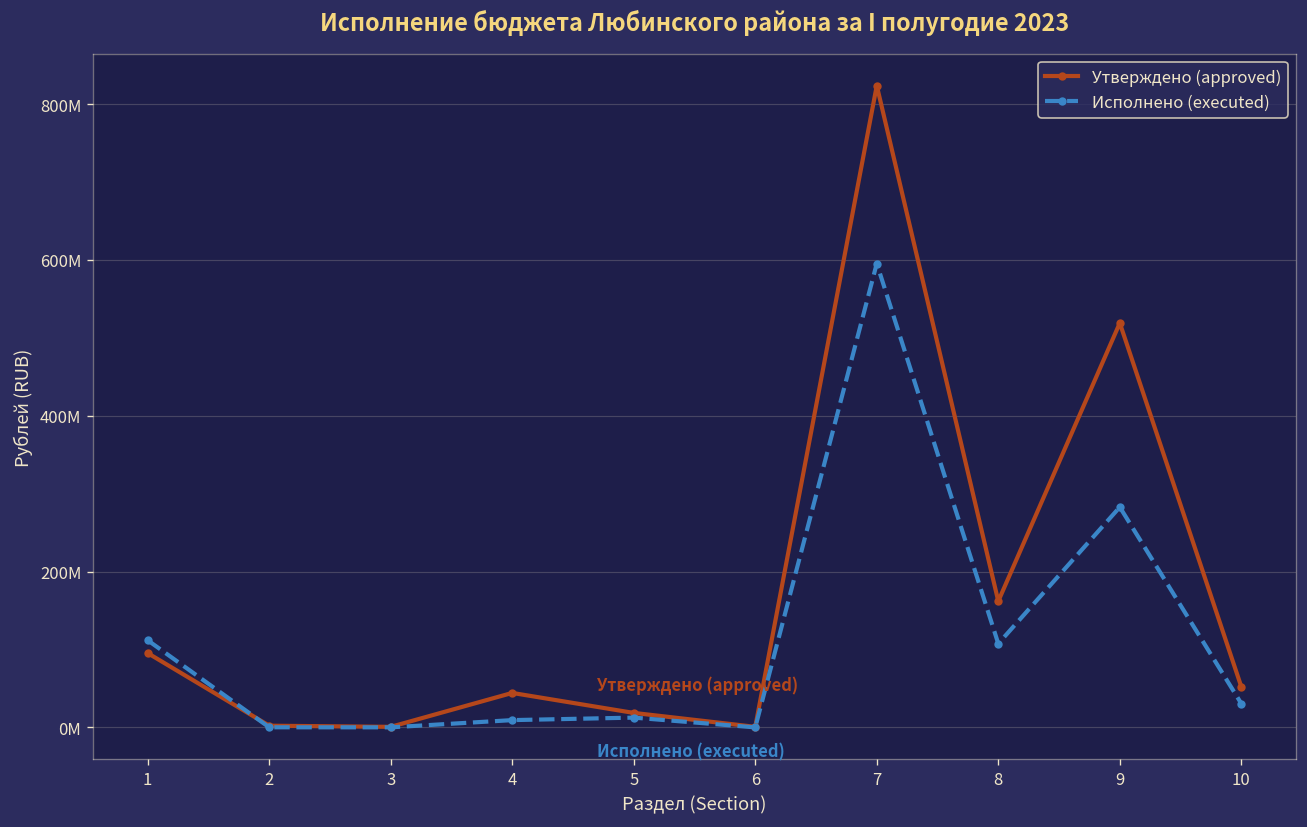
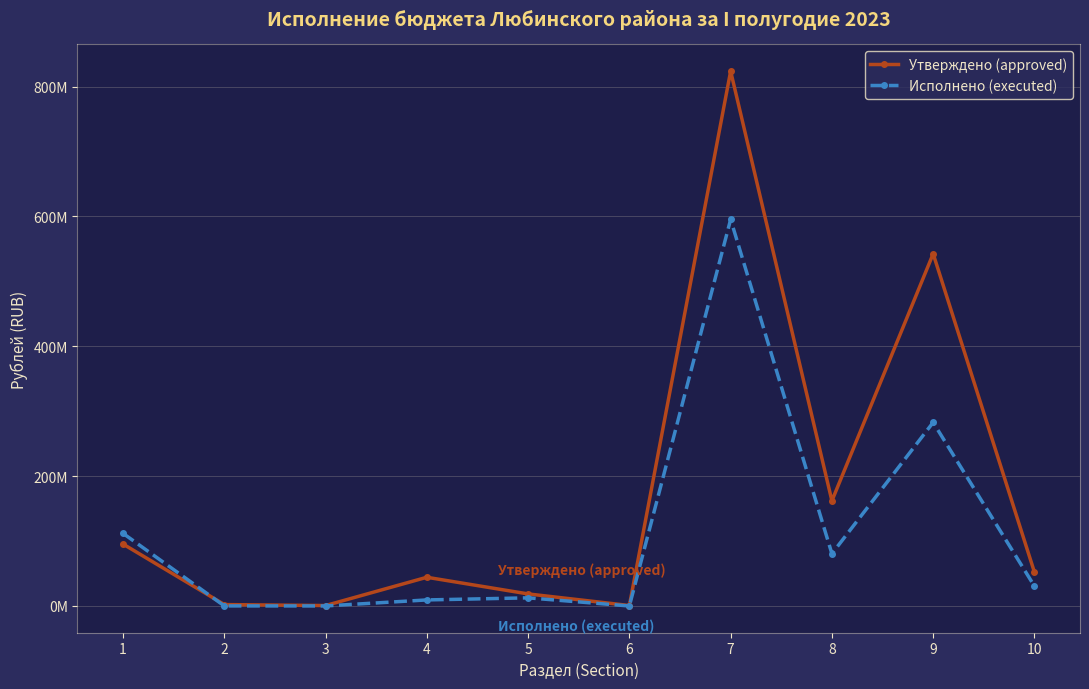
  {
    "Утверждено (approved)": {
      "1": 100000000,
      "4": 40000000,
      "5": 20000000,
      "7": 820000000,
      "8": 160000000,
-     "9": 520000000,
+     "9": 540000000,
      "10": 50000000
    },
    "Исполнено (executed)": {
      "1": 110000000,
      "4": 10000000,
      "5": 10000000,
      "7": 600000000,
-     "8": 110000000,
+     "8": 80000000,
      "9": 280000000,
      "10": 30000000
    }
  }
